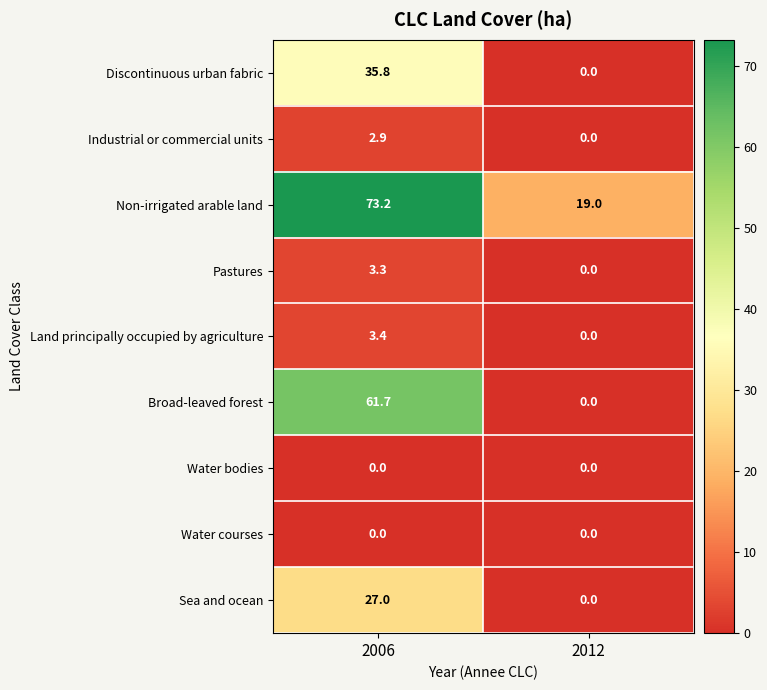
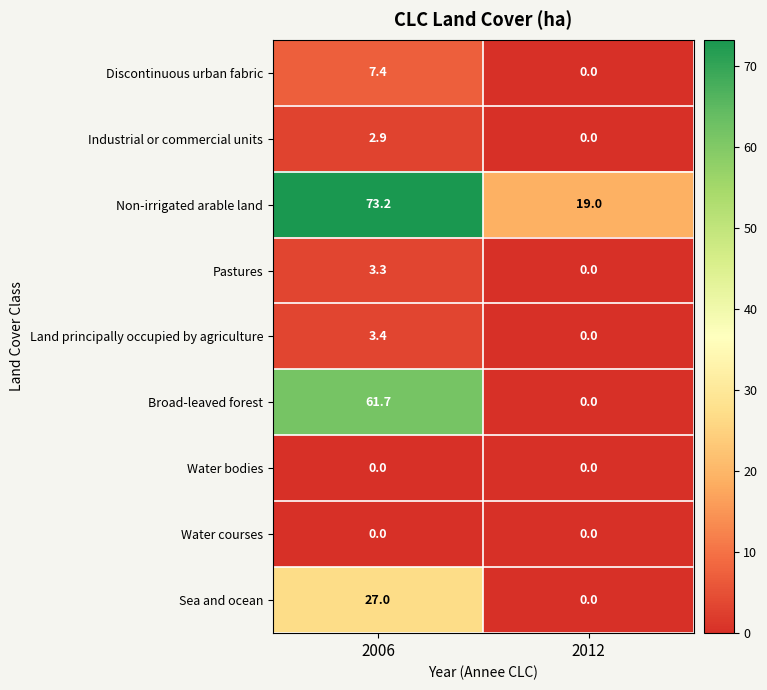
  {
    "Discontinuous urban fabric": {
-     "2006": 35.8,
+     "2006": 7.4,
      "2012": 0.0
    },
    "Industrial or commercial units": {
      "2006": 2.9,
      "2012": 0.0
    },
    "Non-irrigated arable land": {
      "2006": 73.2,
      "2012": 19.0
    },
    "Pastures": {
      "2006": 3.3,
      "2012": 0.0
    },
    "Land principally occupied by agriculture": {
      "2006": 3.4,
      "2012": 0.0
    },
    "Broad-leaved forest": {
      "2006": 61.7,
      "2012": 0.0
    },
    "Water bodies": {
      "2006": 0.0,
      "2012": 0.0
    },
    "Water courses": {
      "2006": 0.0,
      "2012": 0.0
    },
    "Sea and ocean": {
      "2006": 27.0,
      "2012": 0.0
    }
  }
